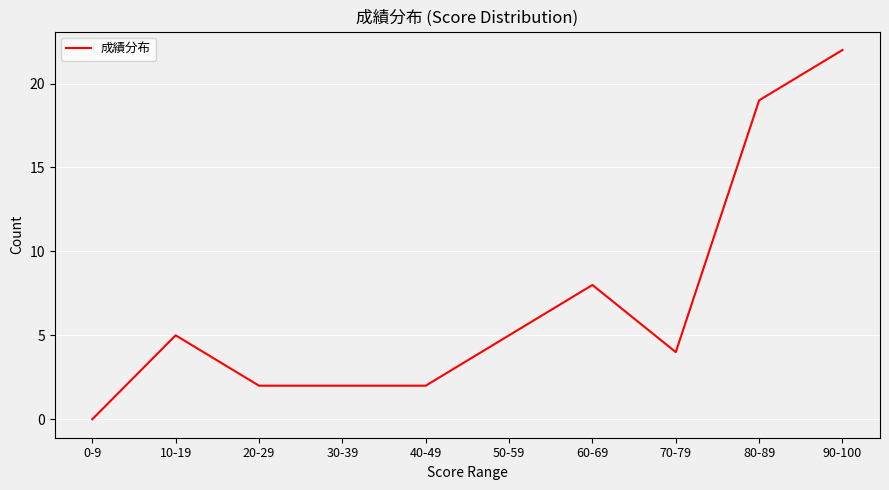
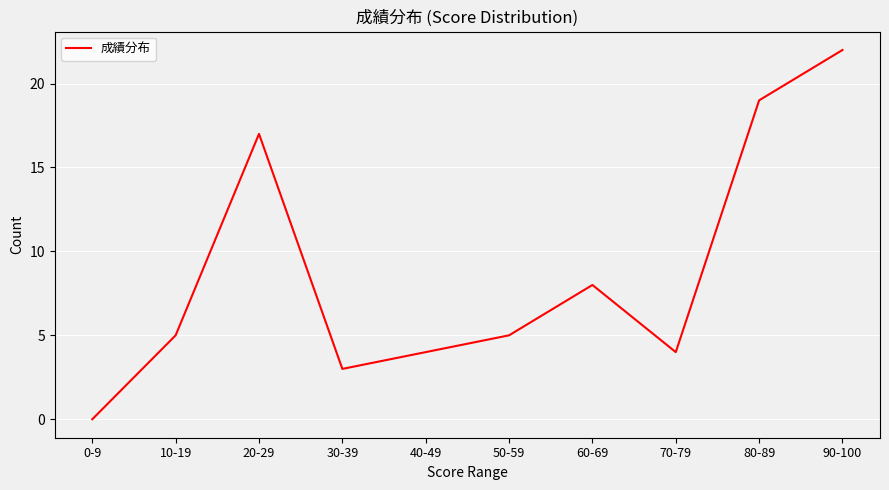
  {
    "0-9": 0,
    "10-19": 5,
-   "20-29": 2,
-   "30-39": 2,
-   "40-49": 2,
+   "20-29": 17,
+   "30-39": 3,
+   "40-49": 4,
    "50-59": 5,
    "60-69": 8,
    "70-79": 4,
    "80-89": 19,
    "90-100": 22
  }
